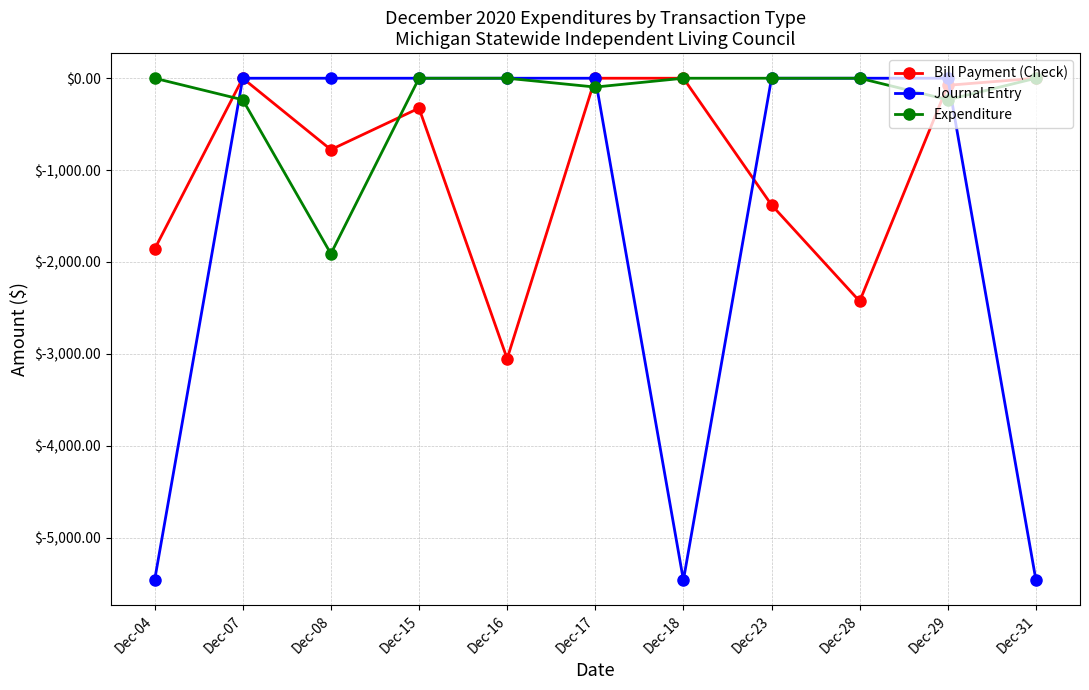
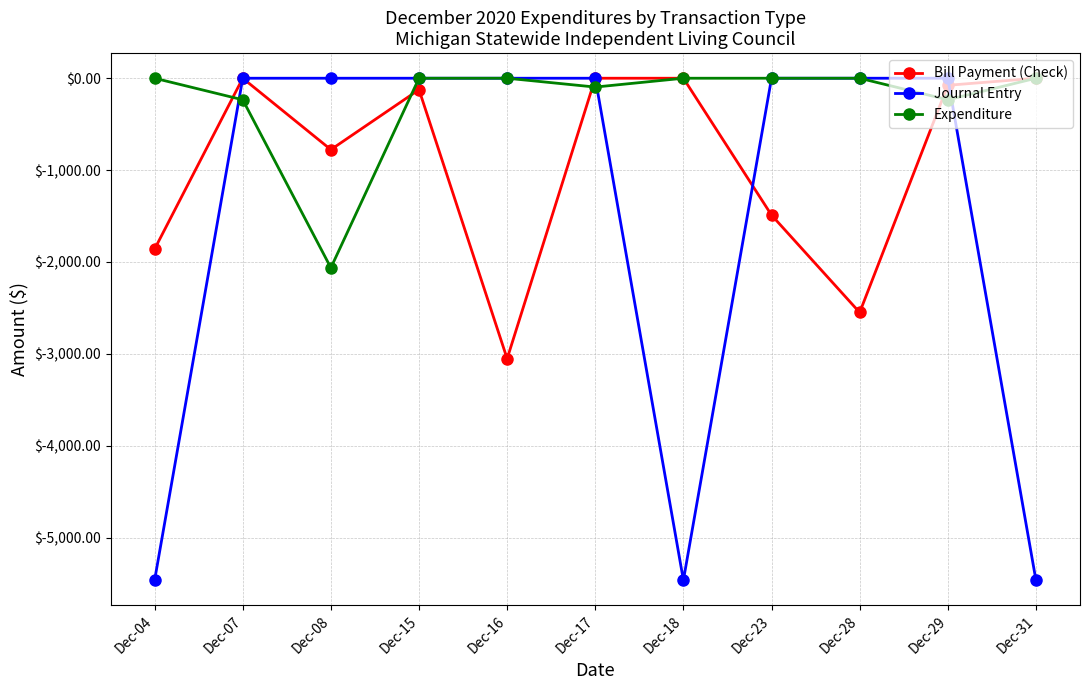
  {
    "Bill Payment (Check)": {
      "Dec-04": "$-1,900",
      "Dec-08": "$-800",
-     "Dec-15": "$-300",
+     "Dec-15": "$-100",
      "Dec-16": "$-3,100",
-     "Dec-23": "$-1,400",
-     "Dec-28": "$-2,400"
+     "Dec-23": "$-1,500",
+     "Dec-28": "$-2,600"
    },
    "Journal Entry": {
      "Dec-04": "$-5,500",
      "Dec-08": "$0",
      "Dec-18": "$-5,500",
      "Dec-31": "$-5,500"
    },
    "Expenditure": {
      "Dec-04": "$0",
      "Dec-07": "$-200",
-     "Dec-08": "$-1,900",
+     "Dec-08": "$-2,100",
      "Dec-17": "$-100"
    }
  }
